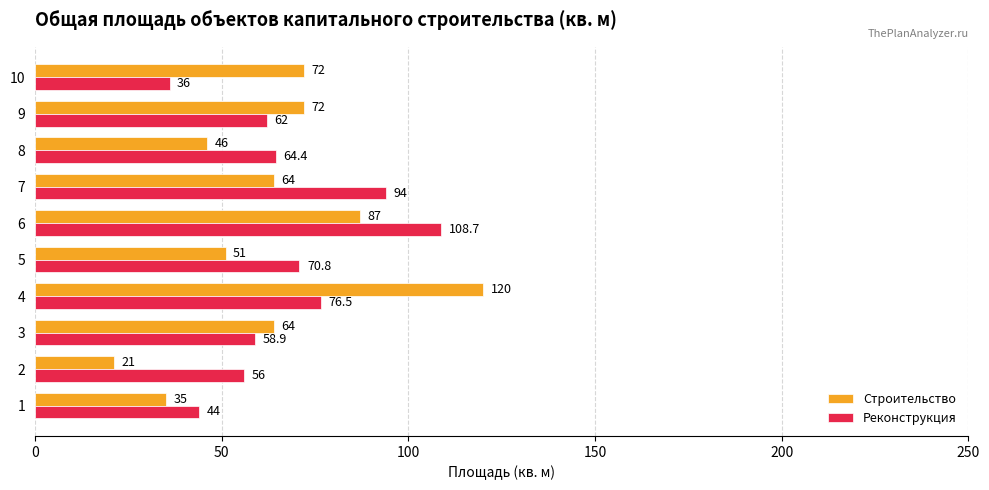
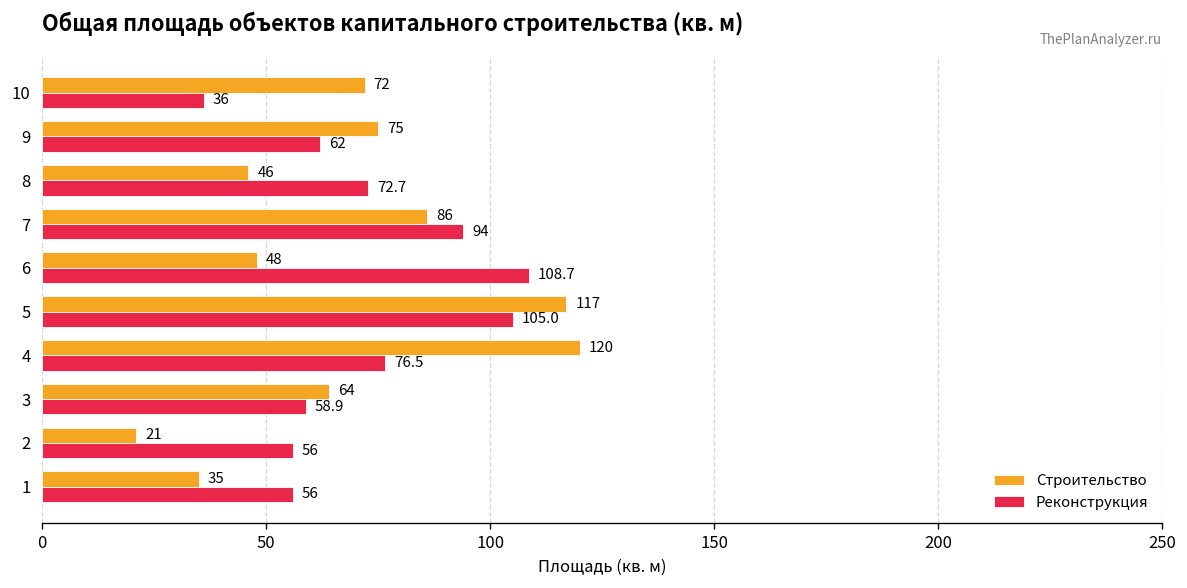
  {
    "Строительство": {
      "10": 72,
-     "9": 72,
+     "9": 75,
      "8": 46,
-     "7": 64,
-     "6": 87,
-     "5": 51,
+     "7": 86,
+     "6": 48,
+     "5": 117,
      "4": 120,
      "3": 64,
      "2": 21,
      "1": 35
    },
    "Реконструкция": {
      "10": 36,
      "9": 62,
-     "8": 64.4,
+     "8": 72.7,
      "7": 94,
      "6": 108.7,
-     "5": 70.8,
+     "5": 105.0,
      "4": 76.5,
      "3": 58.9,
      "2": 56,
-     "1": 44
+     "1": 56
    }
  }
